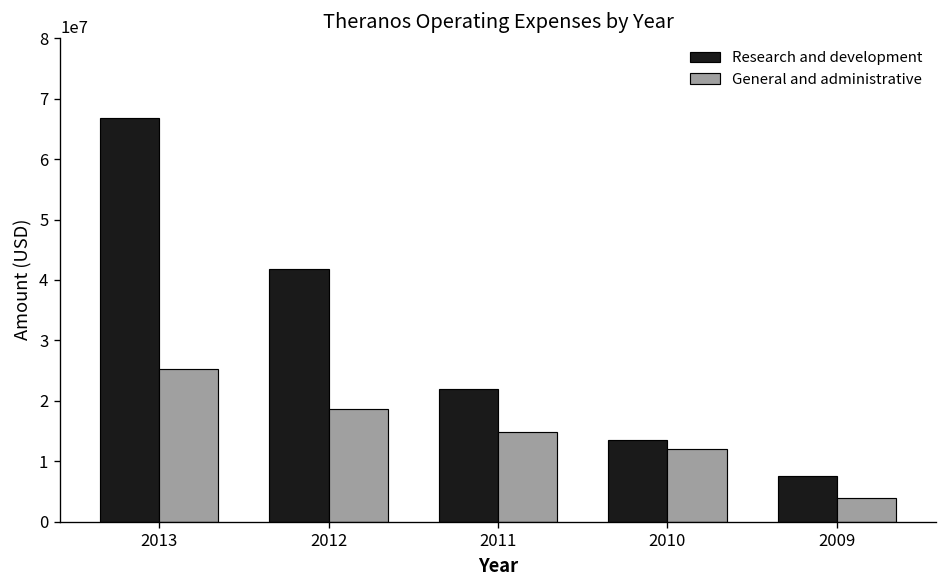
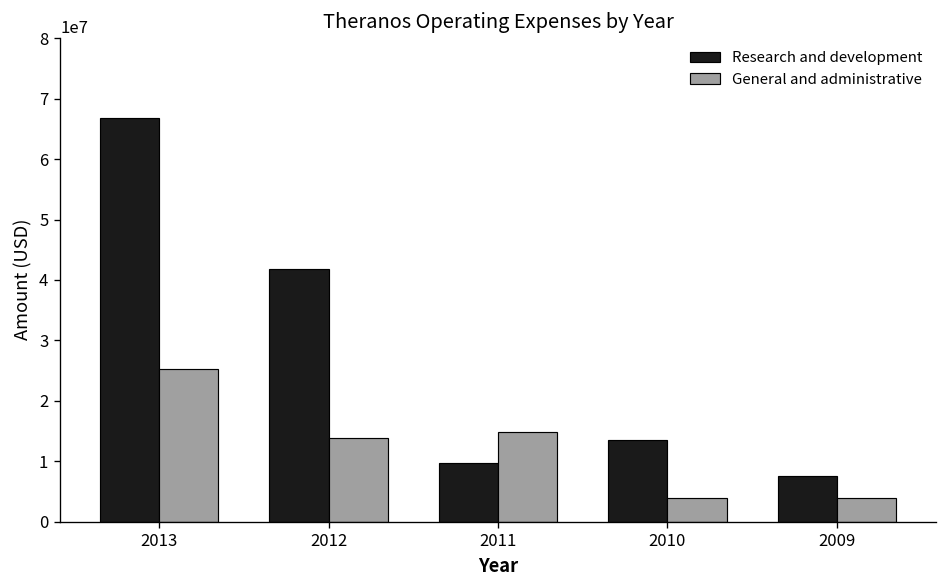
  {
    "Research and development": {
      "2013": 67000000,
      "2012": 42000000,
-     "2011": 22000000,
+     "2011": 10000000,
      "2010": 14000000,
      "2009": 8000000
    },
    "General and administrative": {
      "2013": 25000000,
-     "2012": 19000000,
+     "2012": 14000000,
      "2011": 15000000,
-     "2010": 12000000,
+     "2010": 4000000,
      "2009": 4000000
    }
  }
